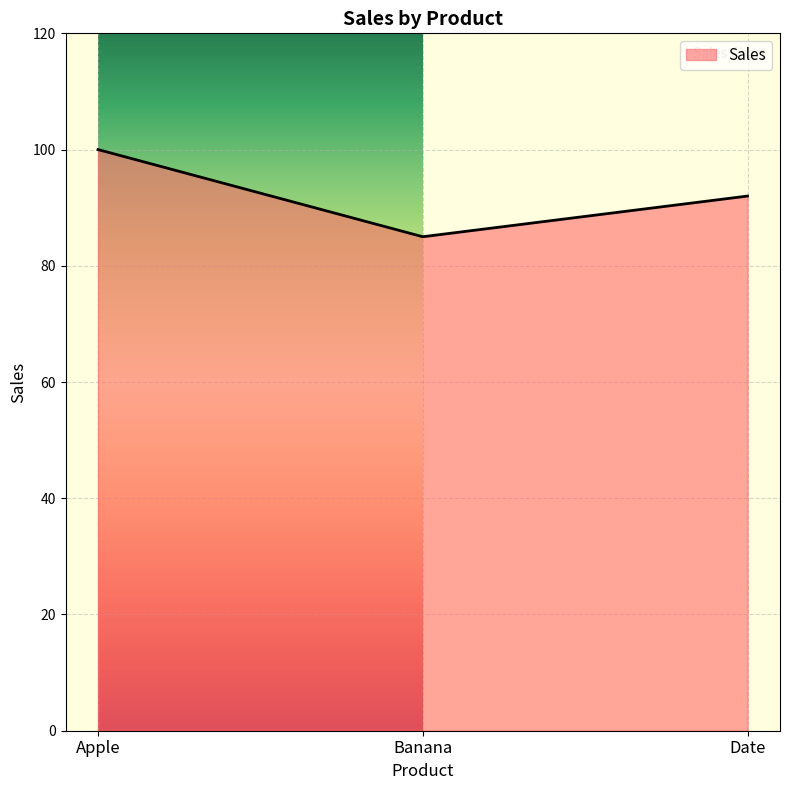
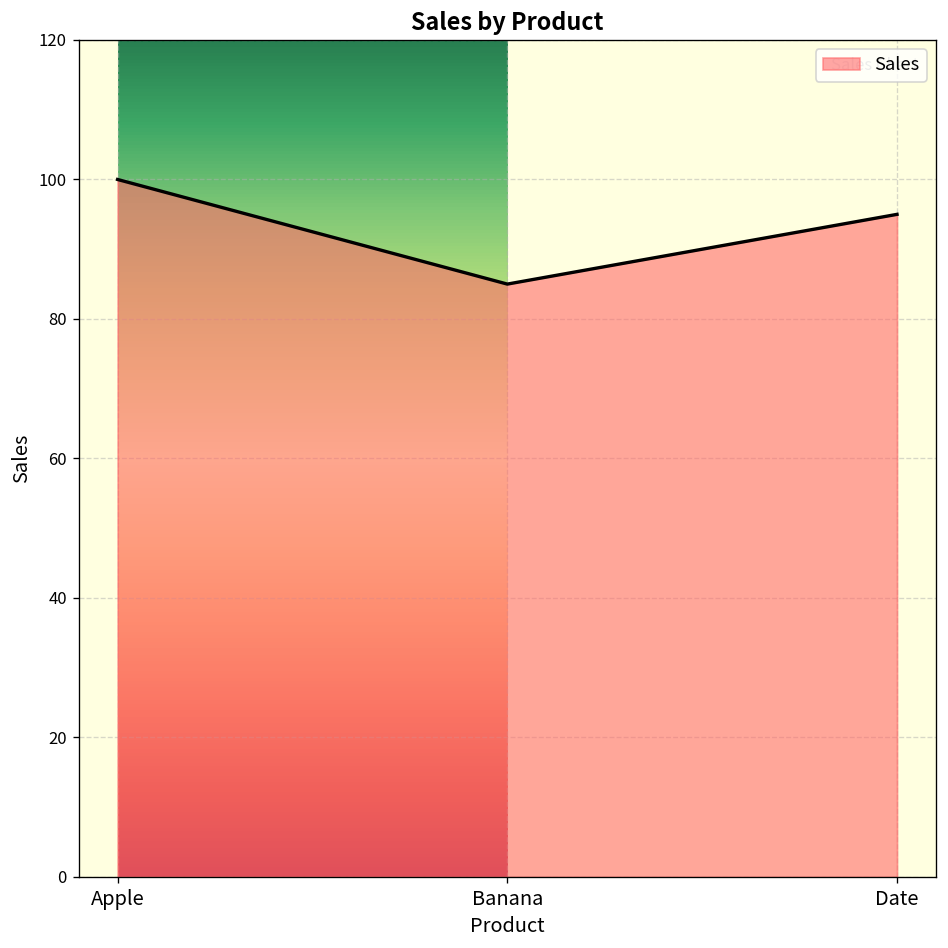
  {
    "Apple": 100,
    "Banana": 85,
-   "Date": 92
+   "Date": 95
  }
